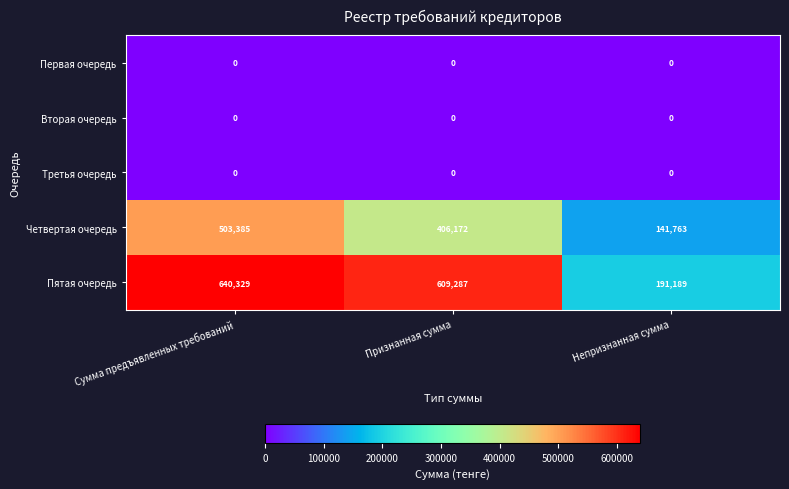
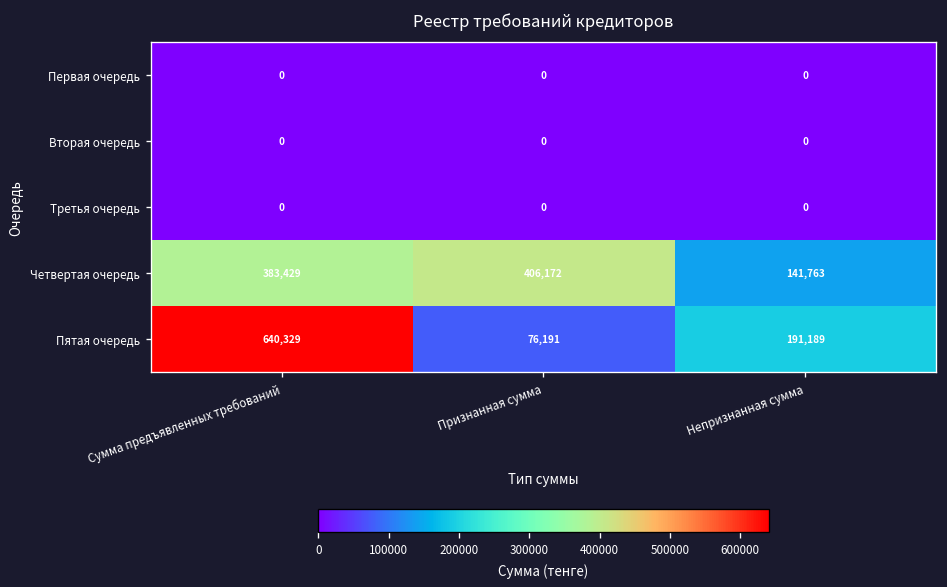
  {
    "Первая очередь": {
      "Сумма предъявленных требований": "0",
      "Признанная сумма": "0",
      "Непризнанная сумма": "0"
    },
    "Вторая очередь": {
      "Сумма предъявленных требований": "0",
      "Признанная сумма": "0",
      "Непризнанная сумма": "0"
    },
    "Третья очередь": {
      "Сумма предъявленных требований": "0",
      "Признанная сумма": "0",
      "Непризнанная сумма": "0"
    },
    "Четвертая очередь": {
-     "Сумма предъявленных требований": "503,385",
+     "Сумма предъявленных требований": "383,429",
      "Признанная сумма": "406,172",
      "Непризнанная сумма": "141,763"
    },
    "Пятая очередь": {
      "Сумма предъявленных требований": "640,329",
-     "Признанная сумма": "609,287",
+     "Признанная сумма": "76,191",
      "Непризнанная сумма": "191,189"
    }
  }
